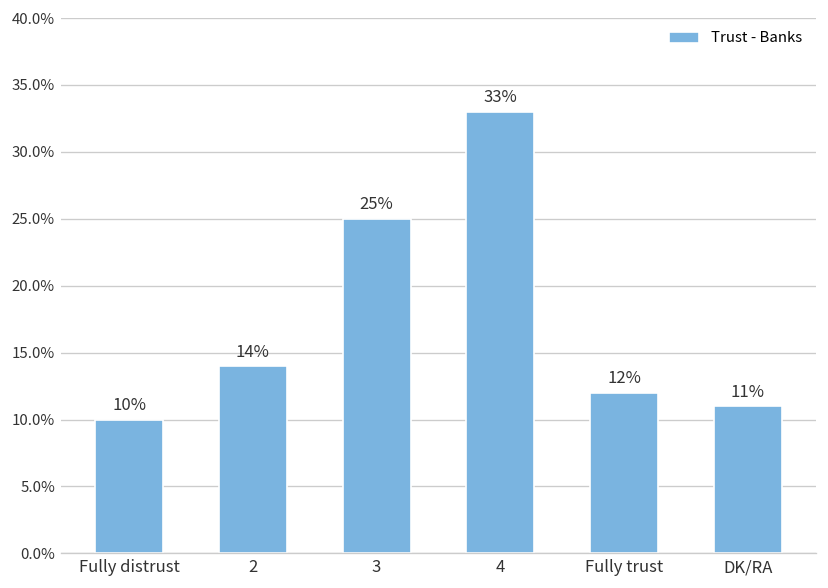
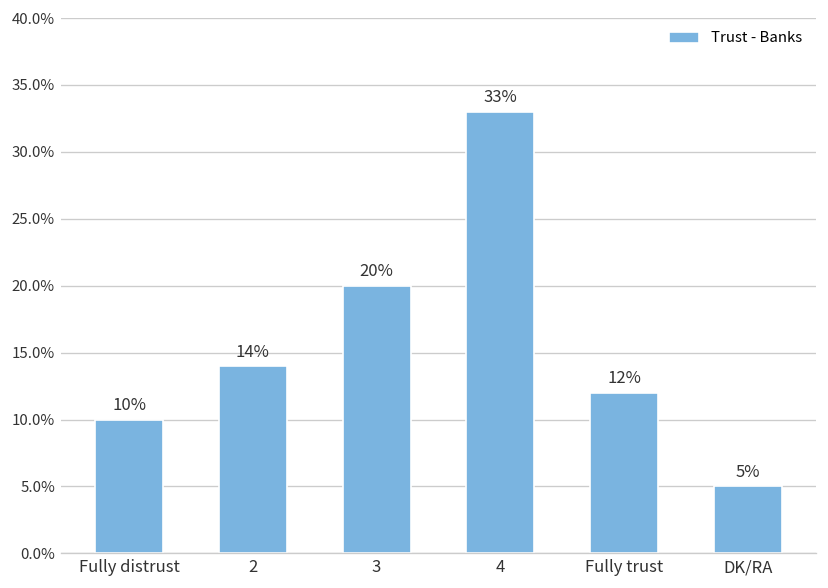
  {
    "Fully distrust": "10%",
    "2": "14%",
-   "3": "25%",
+   "3": "20%",
    "4": "33%",
    "Fully trust": "12%",
-   "DK/RA": "11%"
+   "DK/RA": "5%"
  }
